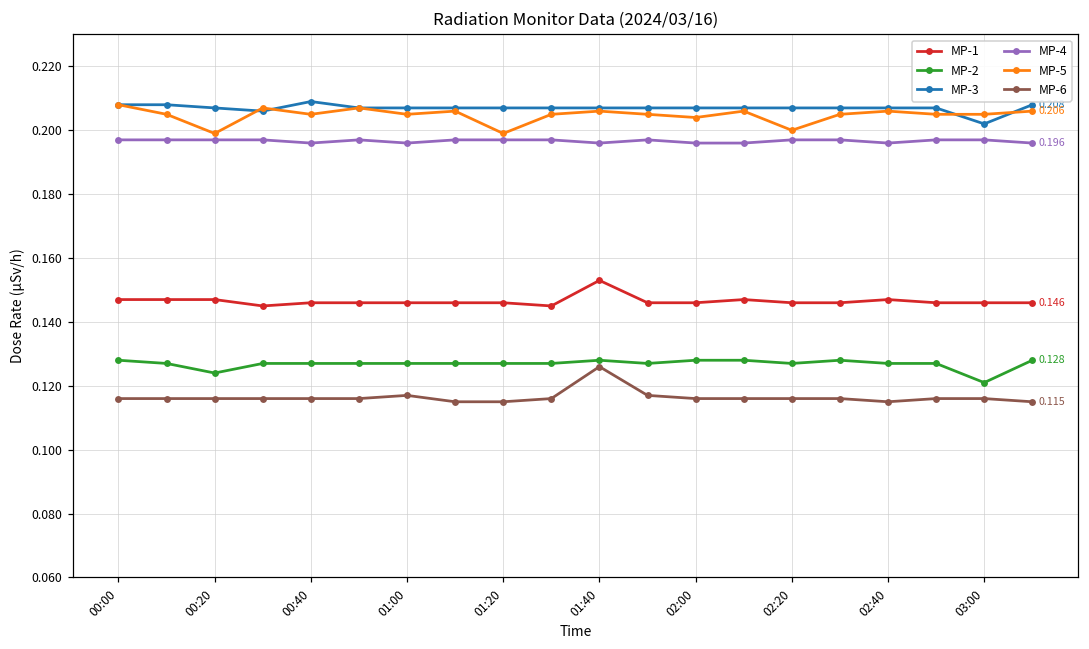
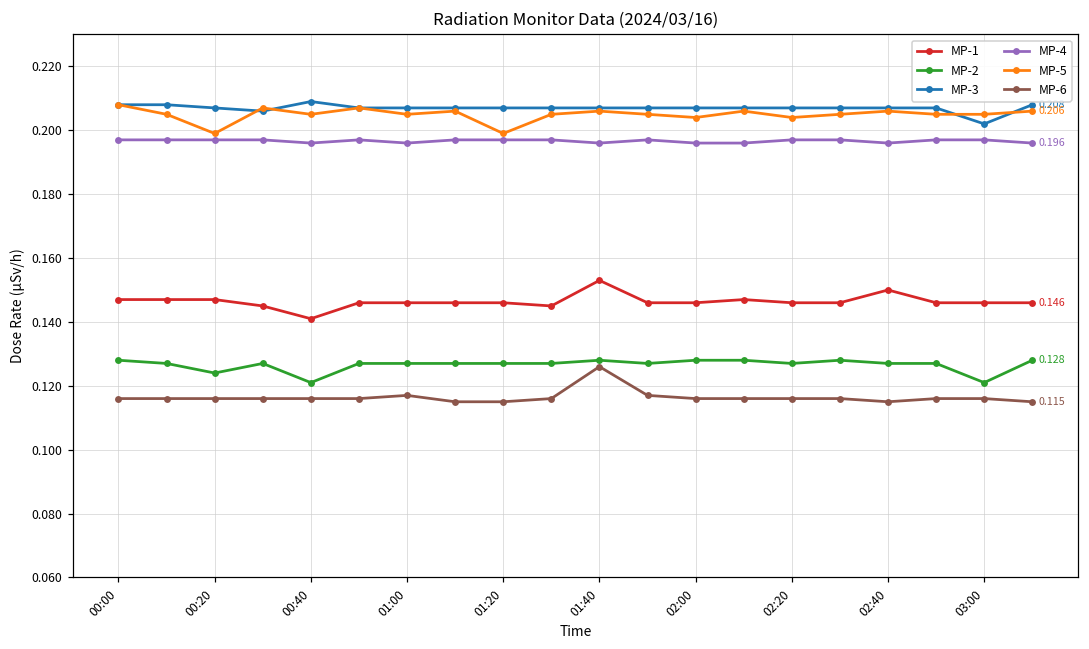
  {
    "MP-1": {
      "00:00": 0.147,
      "00:20": 0.147,
-     "00:40": 0.146,
+     "00:40": 0.141,
      "01:00": 0.146,
      "01:20": 0.146,
      "01:40": 0.153,
      "02:00": 0.146,
      "02:20": 0.146,
-     "02:40": 0.147,
+     "02:40": 0.150,
      "03:00": 0.146
    },
    "MP-2": {
      "00:00": 0.128,
      "00:20": 0.124,
-     "00:40": 0.127,
+     "00:40": 0.121,
      "01:00": 0.127,
      "01:20": 0.127,
      "01:40": 0.128,
      "02:00": 0.128,
      "02:20": 0.127,
      "02:40": 0.127,
      "03:00": 0.121
    },
    "MP-3": {
      "00:20": 0.207,
      "00:40": 0.209,
      "01:00": 0.207,
      "01:20": 0.207,
      "01:40": 0.207,
      "02:00": 0.207,
      "02:20": 0.207,
      "02:40": 0.207,
      "03:00": 0.202
    },
    "MP-4": {
      "00:00": 0.197,
      "00:20": 0.197,
      "00:40": 0.196,
      "01:00": 0.196,
      "01:20": 0.197,
      "01:40": 0.196,
      "02:00": 0.196,
      "02:20": 0.197,
      "02:40": 0.196,
      "03:00": 0.197
    },
    "MP-5": {
      "00:20": 0.199,
      "00:40": 0.205,
      "01:00": 0.205,
      "01:20": 0.199,
      "01:40": 0.206,
      "02:00": 0.204,
-     "02:20": 0.200,
+     "02:20": 0.204,
      "02:40": 0.206,
      "03:00": 0.205
    },
    "MP-6": {
      "00:00": 0.116,
      "00:20": 0.116,
      "00:40": 0.116,
      "01:00": 0.117,
      "01:20": 0.115,
      "01:40": 0.126,
      "02:00": 0.116,
      "02:20": 0.116,
      "02:40": 0.115,
      "03:00": 0.116
    }
  }
